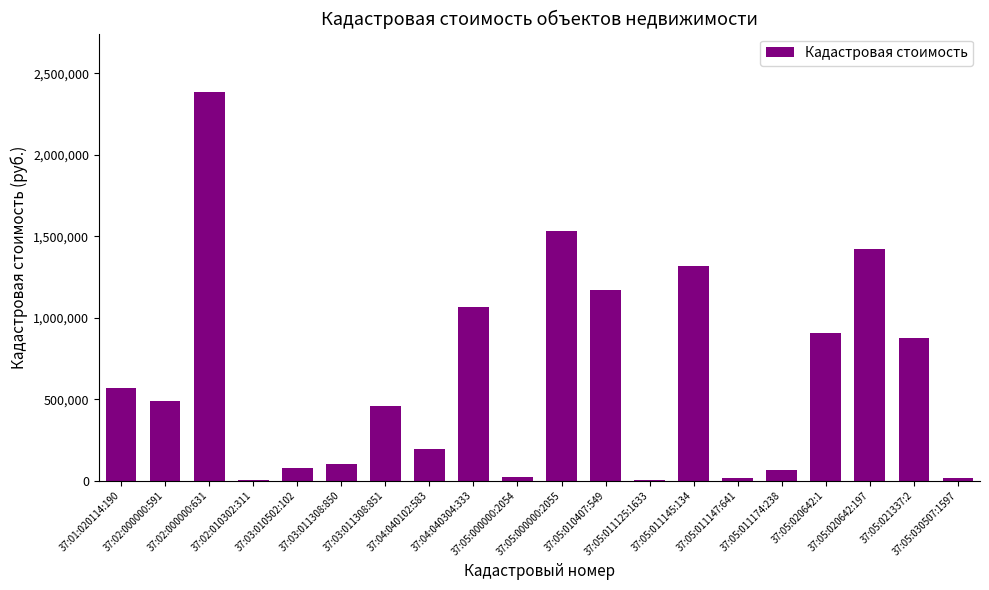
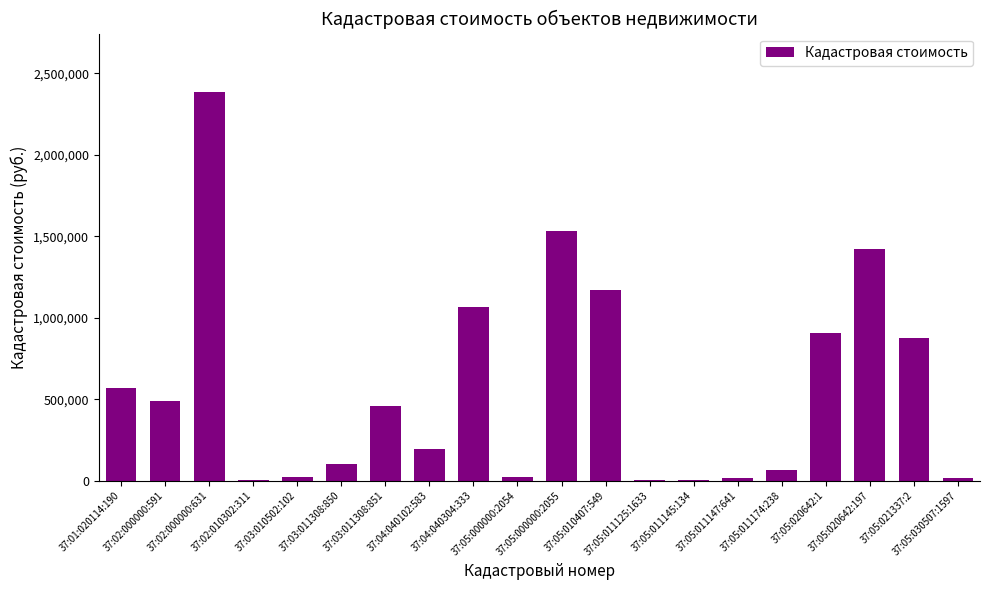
  {
    "37:01:020114:190": "570,000",
    "37:02:000000:591": "490,000",
    "37:02:000000:631": "2,390,000",
-   "37:03:010502:102": "80,000",
+   "37:03:010502:102": "30,000",
    "37:03:011308:850": "100,000",
    "37:03:011308:851": "460,000",
    "37:04:040102:583": "190,000",
    "37:04:040304:333": "1,060,000",
    "37:05:000000:2054": "20,000",
    "37:05:000000:2055": "1,530,000",
    "37:05:010407:549": "1,170,000",
-   "37:05:011145:134": "1,320,000",
+   "37:05:011145:134": "0",
    "37:05:011174:238": "60,000",
    "37:05:020642:1": "910,000",
    "37:05:020642:197": "1,420,000",
    "37:05:021337:2": "880,000",
    "37:05:030507:1597": "20,000"
  }
